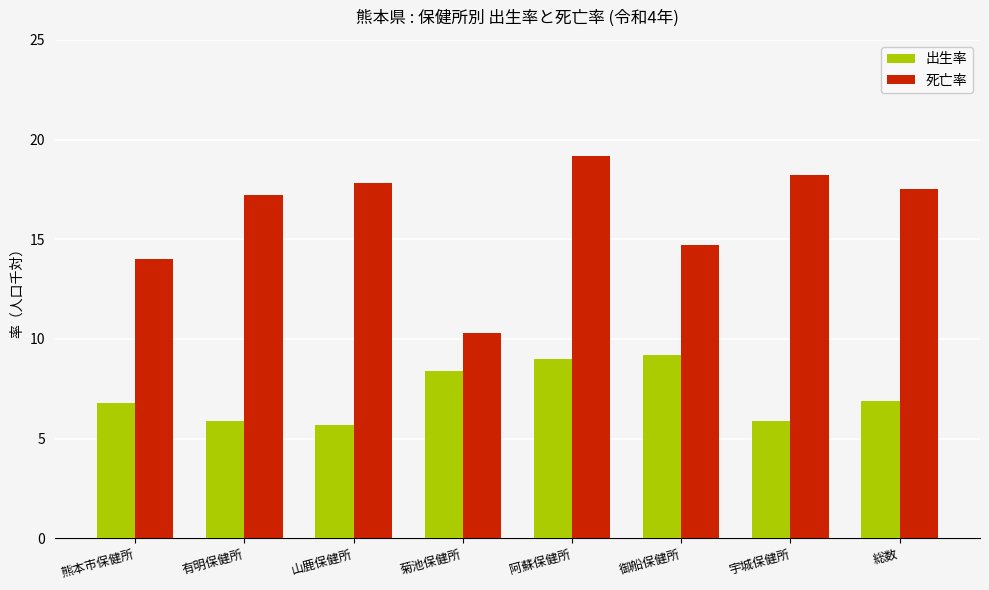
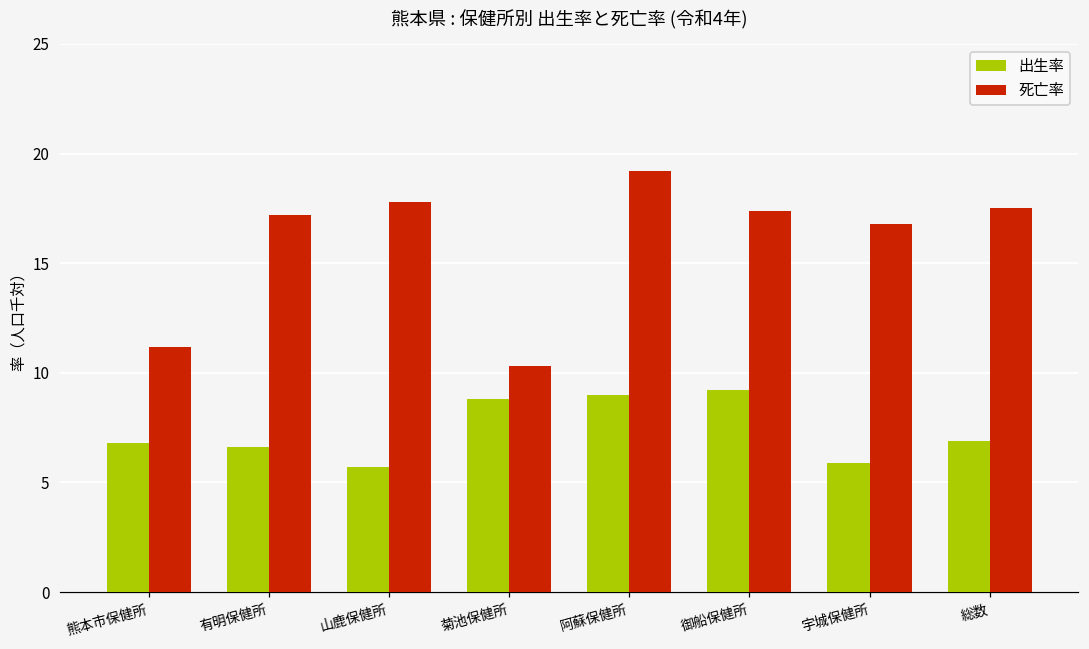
  {
    "出生率": {
      "熊本市保健所": 6.8,
-     "有明保健所": 5.9,
+     "有明保健所": 6.6,
      "山鹿保健所": 5.7,
-     "菊池保健所": 8.4,
+     "菊池保健所": 8.8,
      "阿蘇保健所": 9.0,
      "御船保健所": 9.2,
      "宇城保健所": 5.9,
      "総数": 6.9
    },
    "死亡率": {
-     "熊本市保健所": 14.0,
+     "熊本市保健所": 11.2,
      "有明保健所": 17.2,
      "山鹿保健所": 17.8,
      "菊池保健所": 10.3,
      "阿蘇保健所": 19.2,
-     "御船保健所": 14.7,
-     "宇城保健所": 18.2,
+     "御船保健所": 17.4,
+     "宇城保健所": 16.8,
      "総数": 17.5
    }
  }
